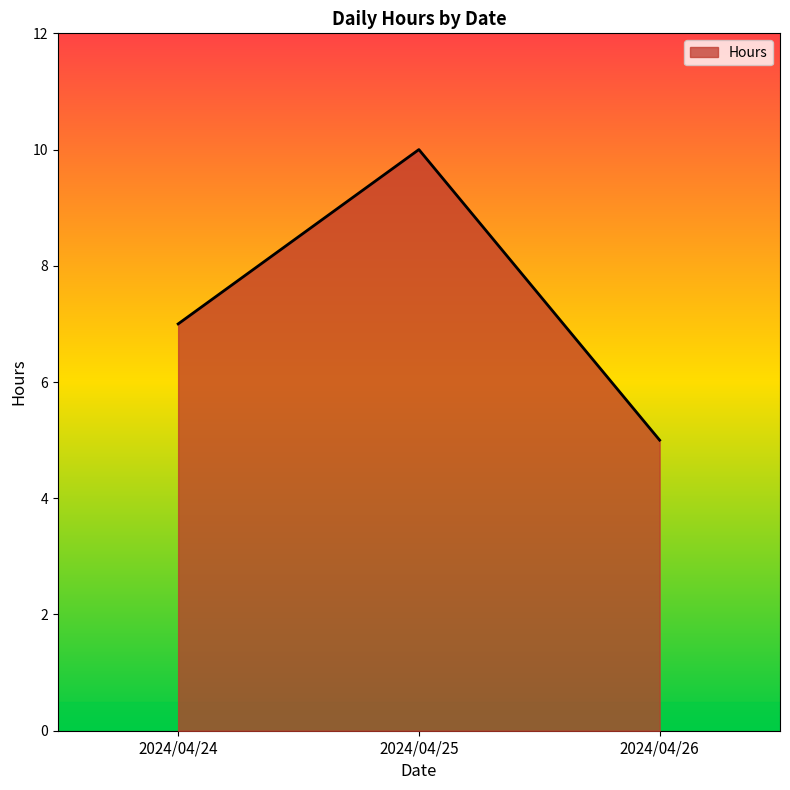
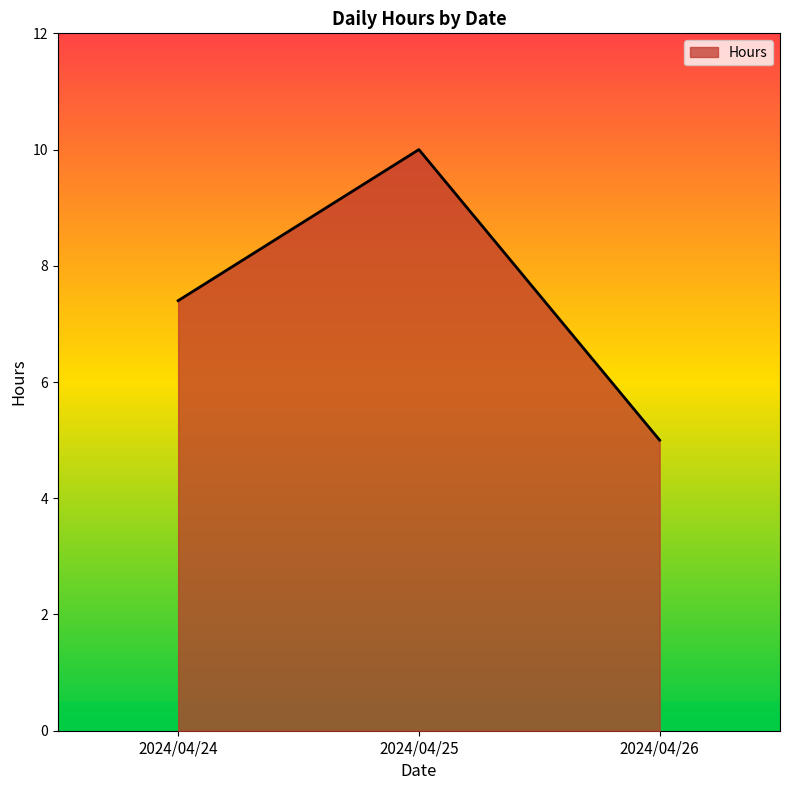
  {
-   "2024/04/24": 7.0,
+   "2024/04/24": 7.4,
    "2024/04/25": 10.0,
    "2024/04/26": 5.0
  }
